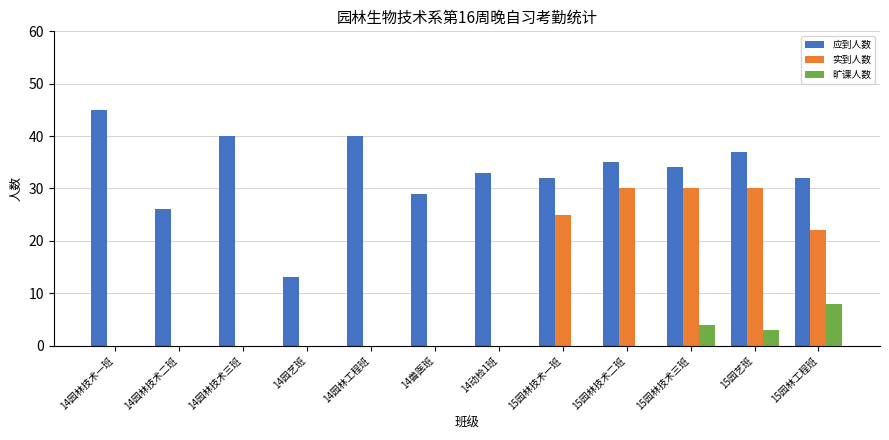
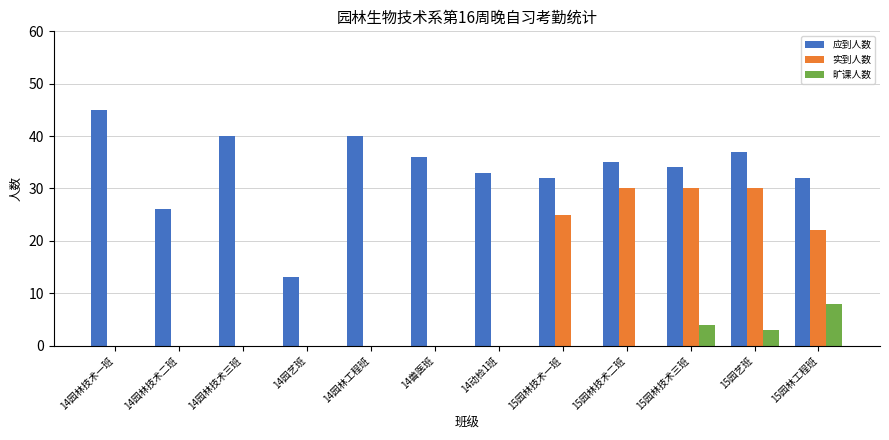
  {
    "应到人数": {
      "14园林技术一班": 45,
      "14园林技术二班": 26,
      "14园林技术三班": 40,
      "14园艺班": 13,
      "14园林工程班": 40,
-     "14兽医班": 29,
+     "14兽医班": 36,
      "14动检1班": 33,
      "15园林技术一班": 32,
      "15园林技术二班": 35,
      "15园林技术三班": 34,
      "15园艺班": 37,
      "15园林工程班": 32
    },
    "实到人数": {
      "14园林技术一班": 0,
      "14园林技术二班": 0,
      "14园林技术三班": 0,
      "14园艺班": 0,
      "14园林工程班": 0,
      "14兽医班": 0,
      "14动检1班": 0,
      "15园林技术一班": 25,
      "15园林技术二班": 30,
      "15园林技术三班": 30,
      "15园艺班": 30,
      "15园林工程班": 22
    },
    "旷课人数": {
      "14园林技术一班": 0,
      "14园林技术二班": 0,
      "14园林技术三班": 0,
      "14园艺班": 0,
      "14园林工程班": 0,
      "14兽医班": 0,
      "14动检1班": 0,
      "15园林技术一班": 0,
      "15园林技术二班": 0,
      "15园林技术三班": 4,
      "15园艺班": 3,
      "15园林工程班": 8
    }
  }
